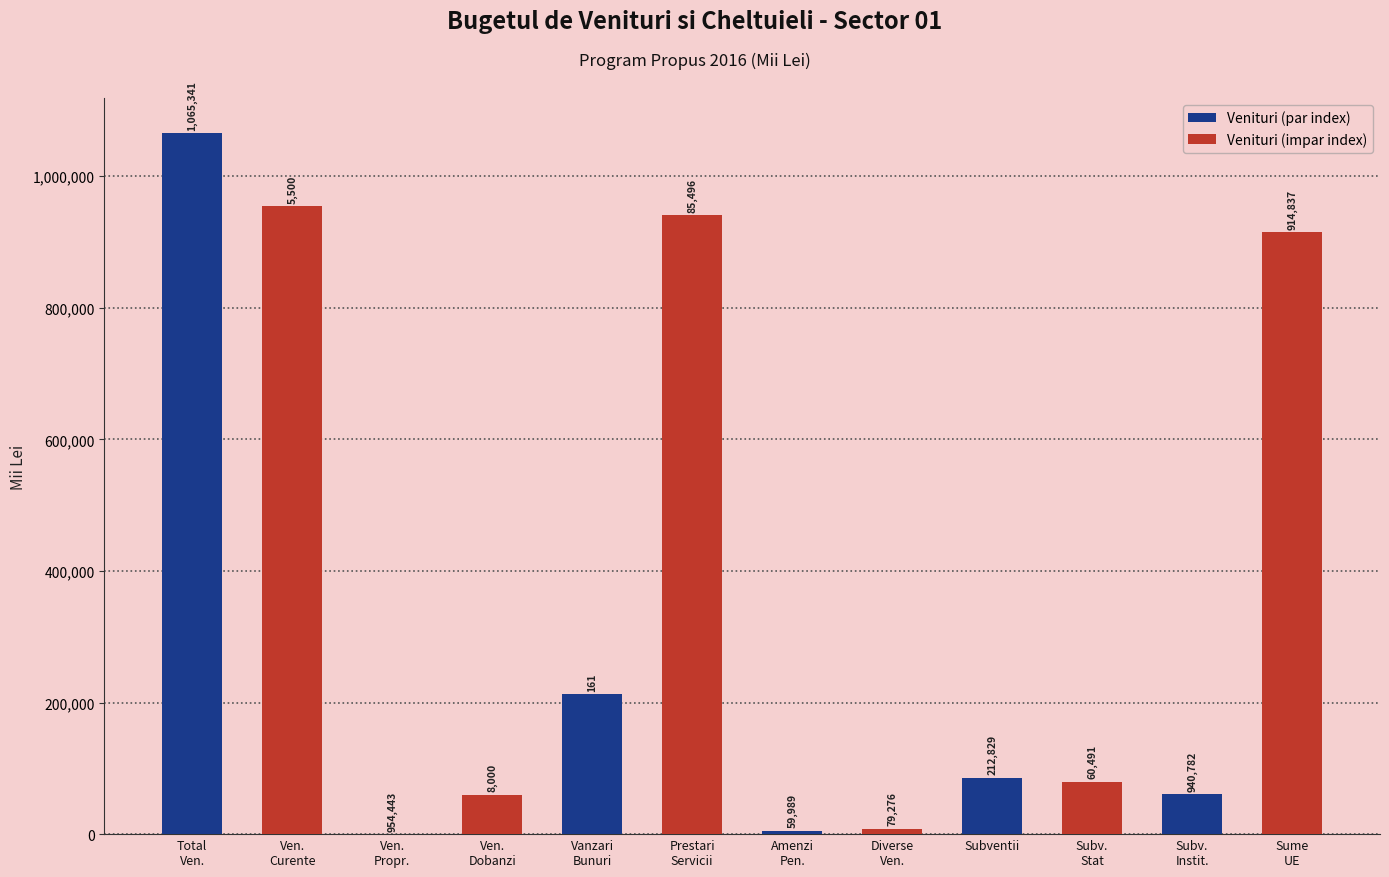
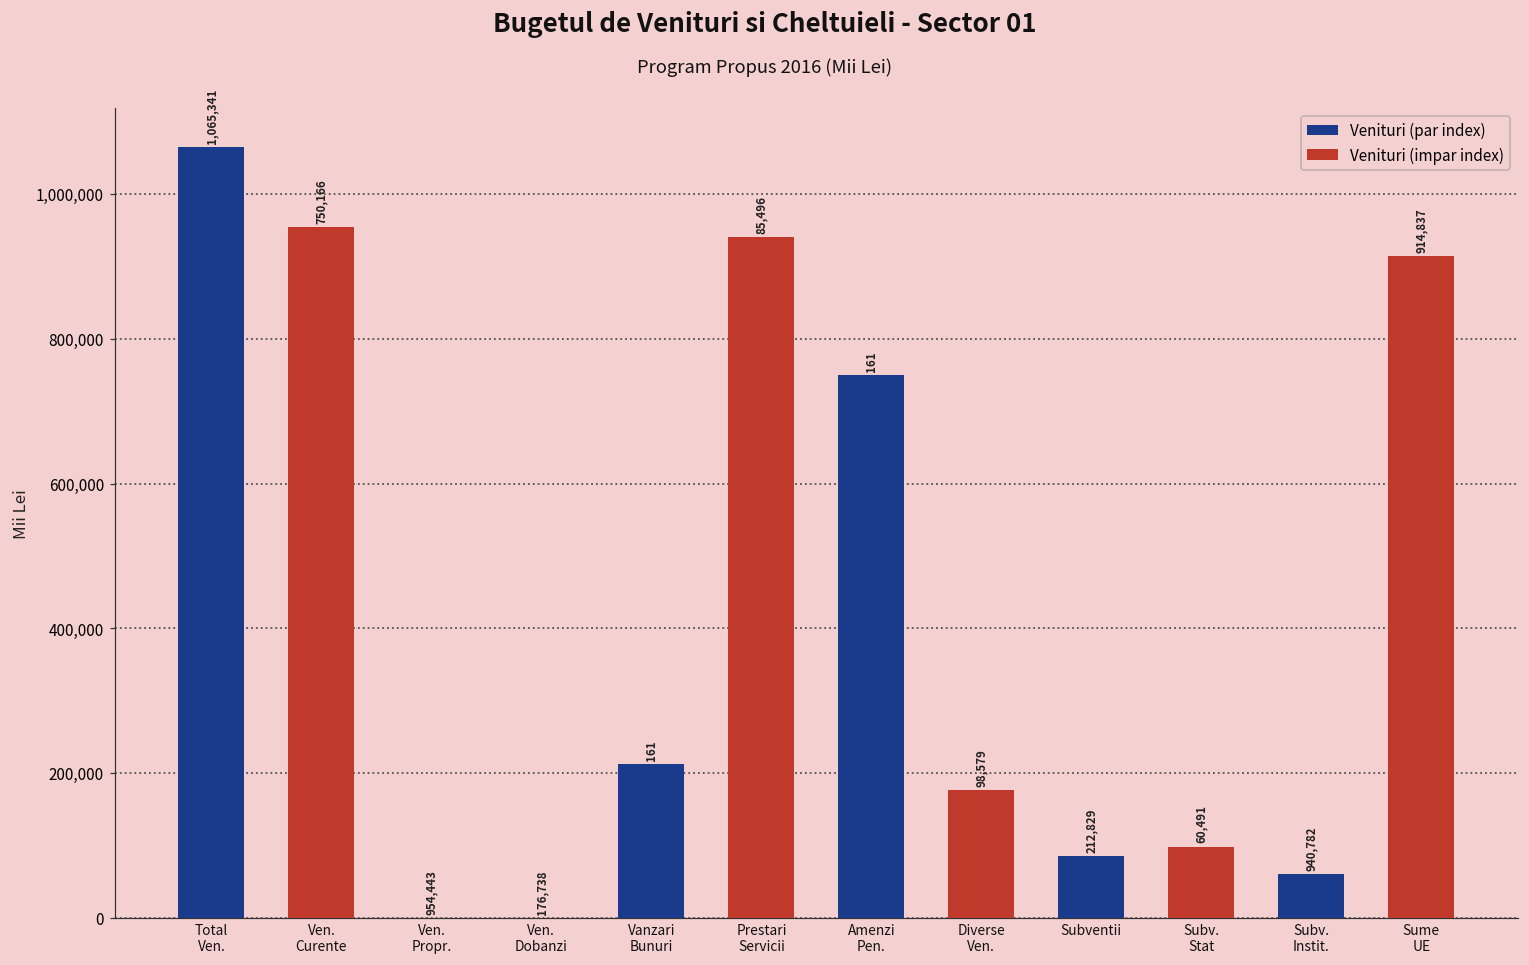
  {
    "Venituri (par index)": {
      "Total Ven.": "1,065,341",
-     "Amenzi Pen.": "5,500"
+     "Amenzi Pen.": "750,166"
    },
    "Venituri (impar index)": {
-     "Ven. Dobanzi": "59,989",
-     "Diverse Ven.": "8,000",
-     "Subv. Stat": "79,276",
+     "Ven. Dobanzi": "161",
+     "Diverse Ven.": "176,738",
+     "Subv. Stat": "98,579",
      "Sume UE": "914,837"
    }
  }
